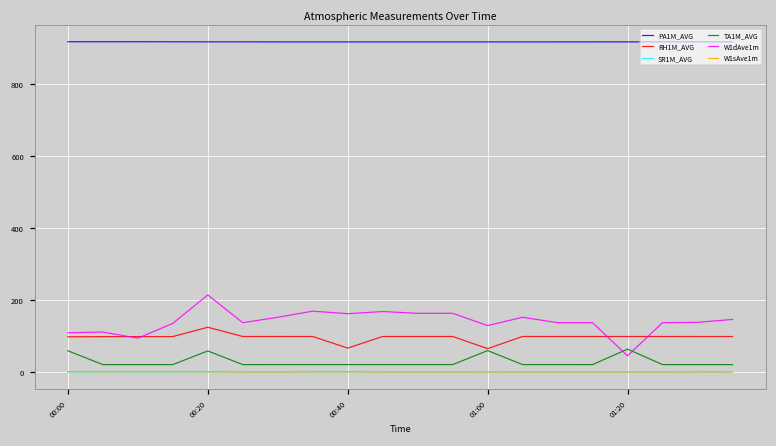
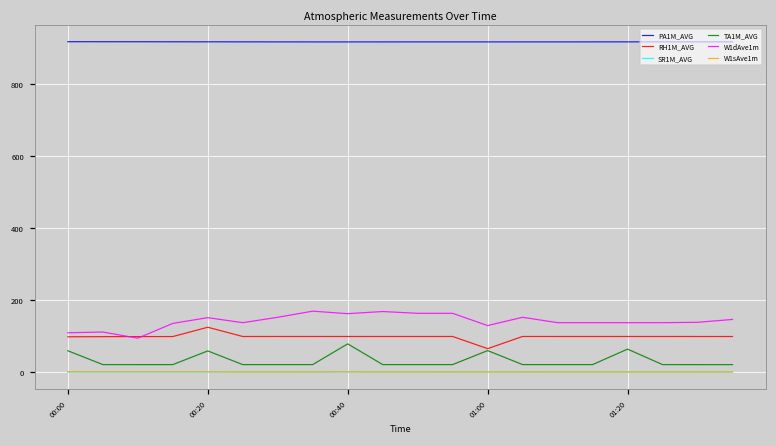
  {
    "PA1M_AVG": {
      "00:00": 920,
      "00:20": 920,
      "00:40": 920,
      "01:00": 920,
      "01:20": 920
    },
    "RH1M_AVG": {
      "00:00": 100,
      "00:20": 120,
-     "00:40": 70,
+     "00:40": 100,
      "01:20": 100
    },
    "W1sAve1m": {
      "00:00": 0,
      "00:20": 0,
      "00:40": 0,
      "01:00": 0,
      "01:20": 0
    },
    "TA1M_AVG": {
      "00:00": 60,
      "00:20": 60,
-     "00:40": 20,
+     "00:40": 80,
      "01:20": 60
    },
    "W1dAve1m": {
      "00:00": 110,
-     "00:20": 210,
+     "00:20": 150,
      "00:40": 160,
      "01:00": 130,
-     "01:20": 50
+     "01:20": 140
    }
  }
